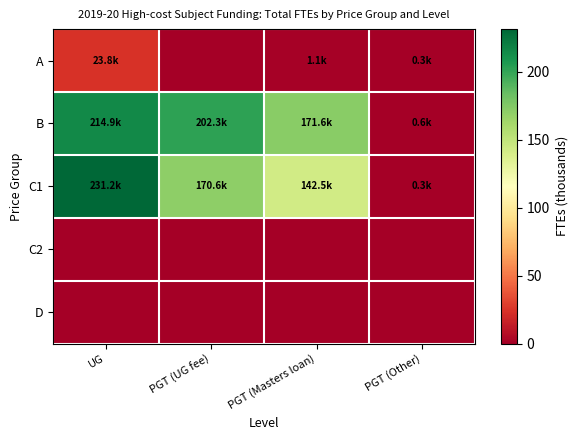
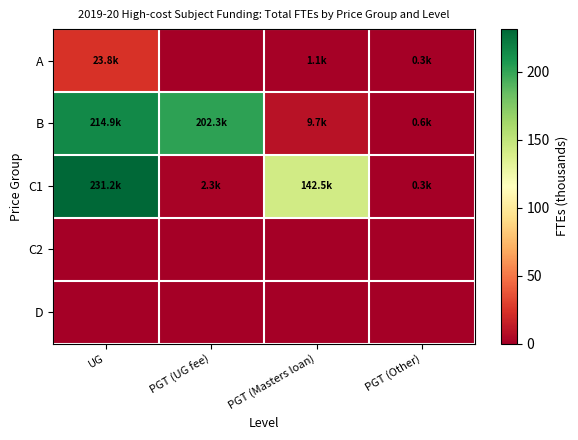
  {
    "A": {
      "UG": "23.8k",
      "PGT (Masters loan)": "1.1k",
      "PGT (Other)": "0.3k"
    },
    "B": {
      "UG": "214.9k",
      "PGT (UG fee)": "202.3k",
-     "PGT (Masters loan)": "171.6k",
+     "PGT (Masters loan)": "9.7k",
      "PGT (Other)": "0.6k"
    },
    "C1": {
      "UG": "231.2k",
-     "PGT (UG fee)": "170.6k",
+     "PGT (UG fee)": "2.3k",
      "PGT (Masters loan)": "142.5k",
      "PGT (Other)": "0.3k"
    }
  }
